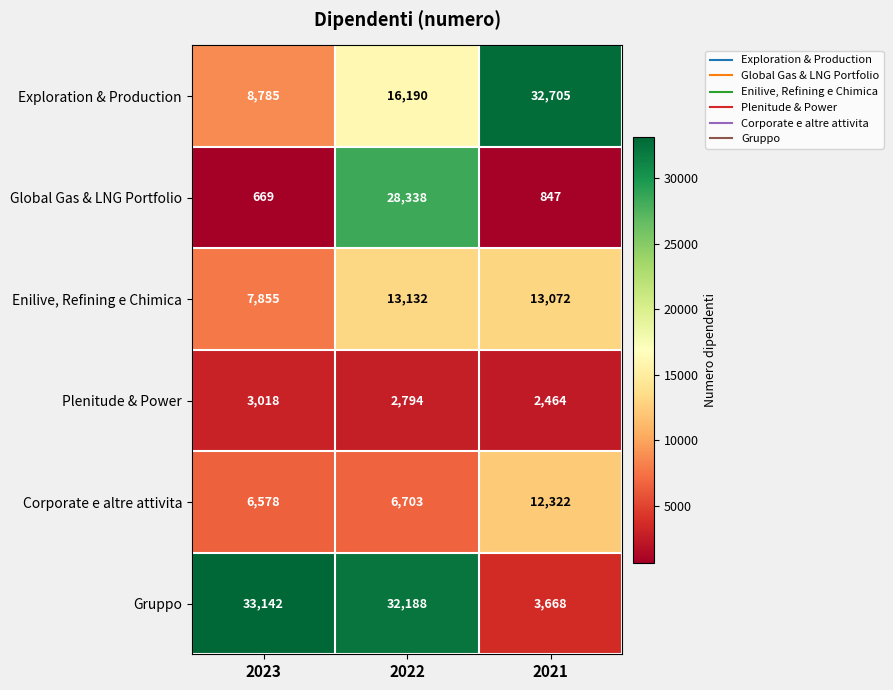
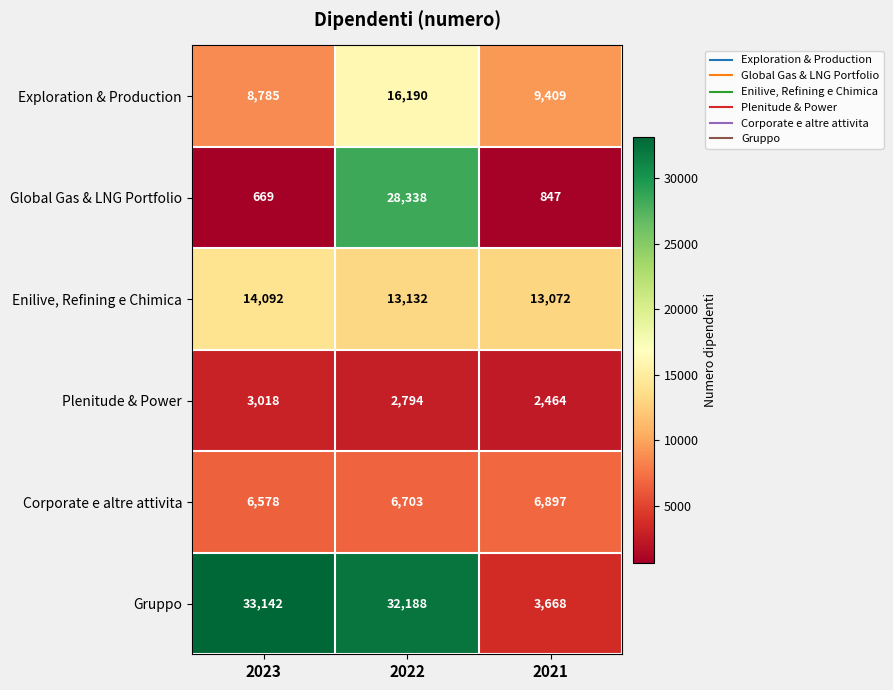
  {
    "Exploration & Production": {
      "2023": "8,785",
      "2022": "16,190",
-     "2021": "32,705"
+     "2021": "9,409"
    },
    "Global Gas & LNG Portfolio": {
      "2023": "669",
      "2022": "28,338",
      "2021": "847"
    },
    "Enilive, Refining e Chimica": {
-     "2023": "7,855",
+     "2023": "14,092",
      "2022": "13,132",
      "2021": "13,072"
    },
    "Plenitude & Power": {
      "2023": "3,018",
      "2022": "2,794",
      "2021": "2,464"
    },
    "Corporate e altre attivita": {
      "2023": "6,578",
      "2022": "6,703",
-     "2021": "12,322"
+     "2021": "6,897"
    },
    "Gruppo": {
      "2023": "33,142",
      "2022": "32,188",
      "2021": "3,668"
    }
  }
